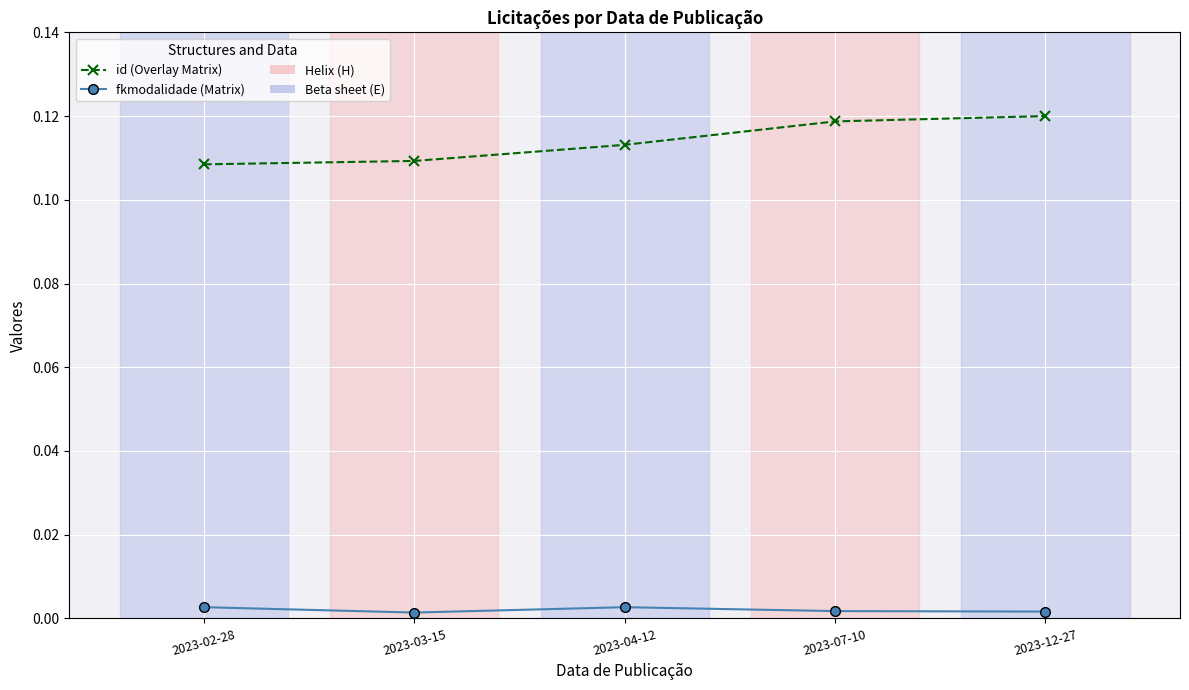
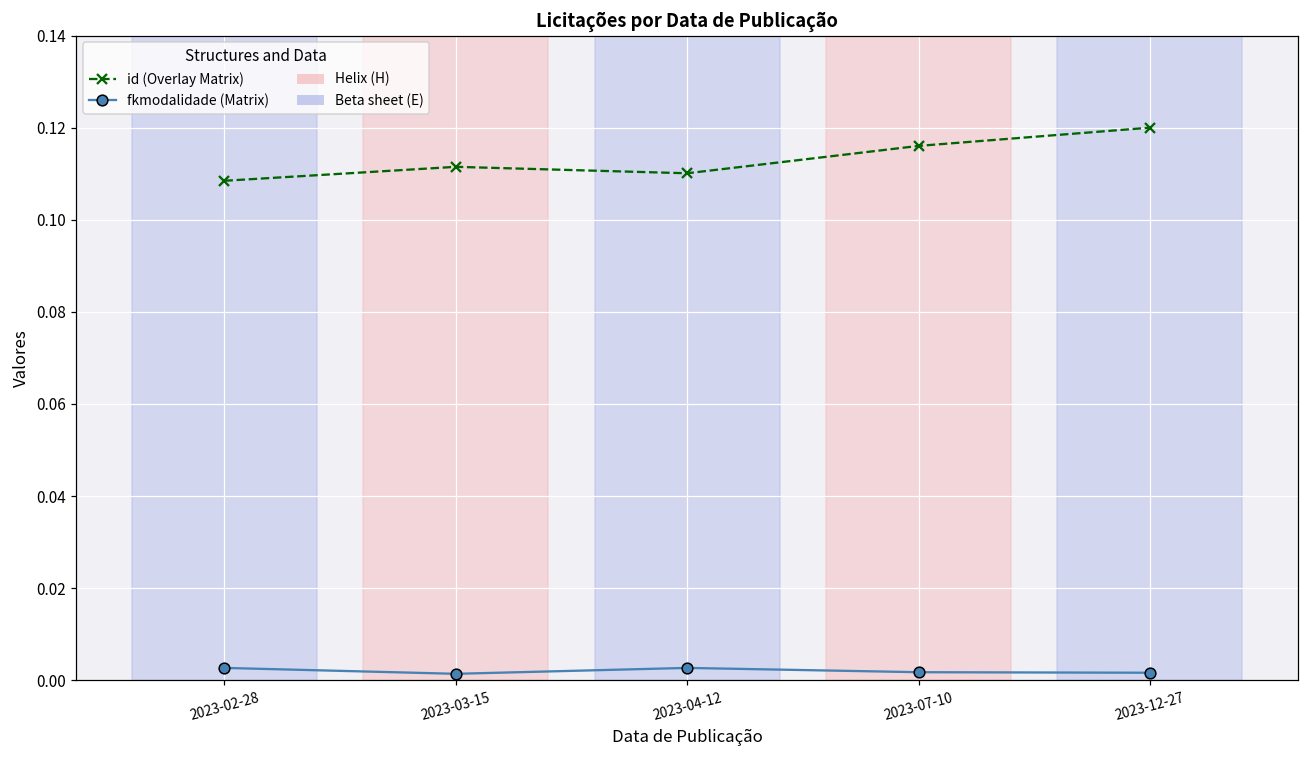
  {
    "id (Overlay Matrix)": {
      "2023-02-28": 0.108,
-     "2023-03-15": 0.109,
-     "2023-04-12": 0.113,
-     "2023-07-10": 0.119,
+     "2023-03-15": 0.111,
+     "2023-04-12": 0.110,
+     "2023-07-10": 0.116,
      "2023-12-27": 0.120
    },
    "fkmodalidade (Matrix)": {
      "2023-02-28": 0.003,
      "2023-03-15": 0.001,
      "2023-04-12": 0.003,
      "2023-07-10": 0.002,
      "2023-12-27": 0.002
    }
  }
